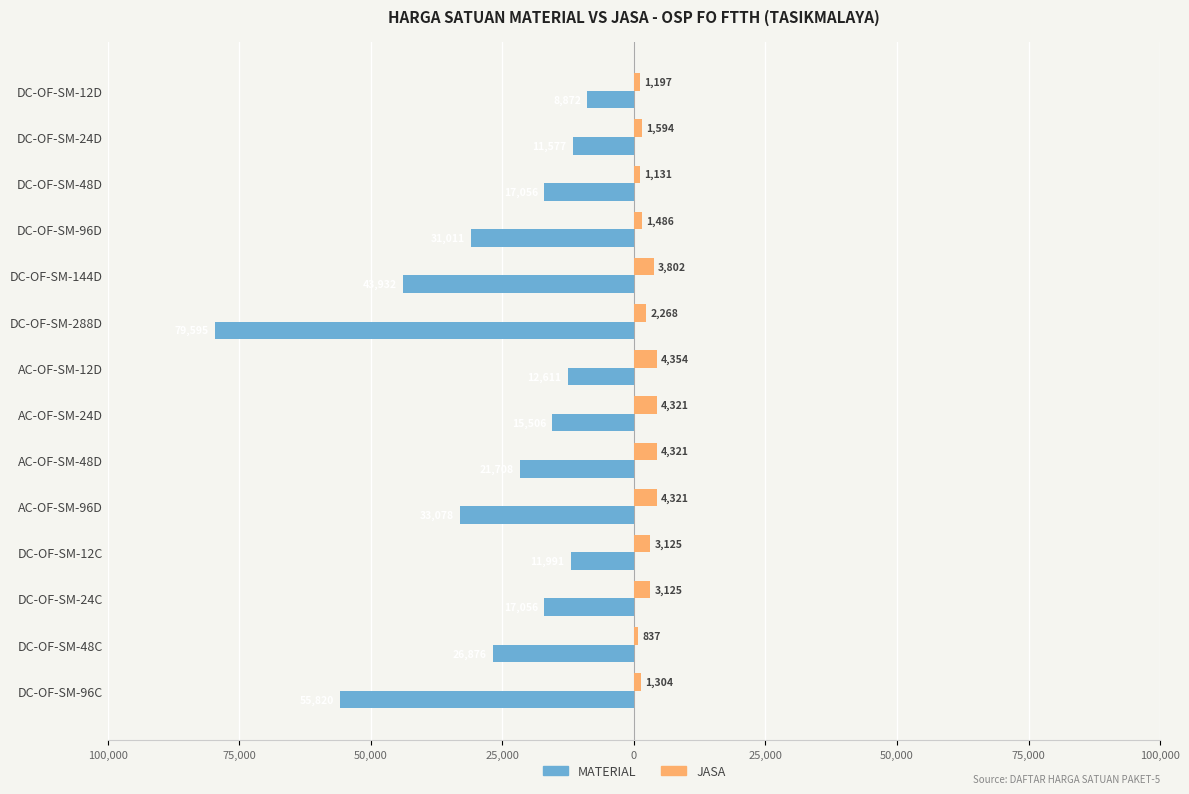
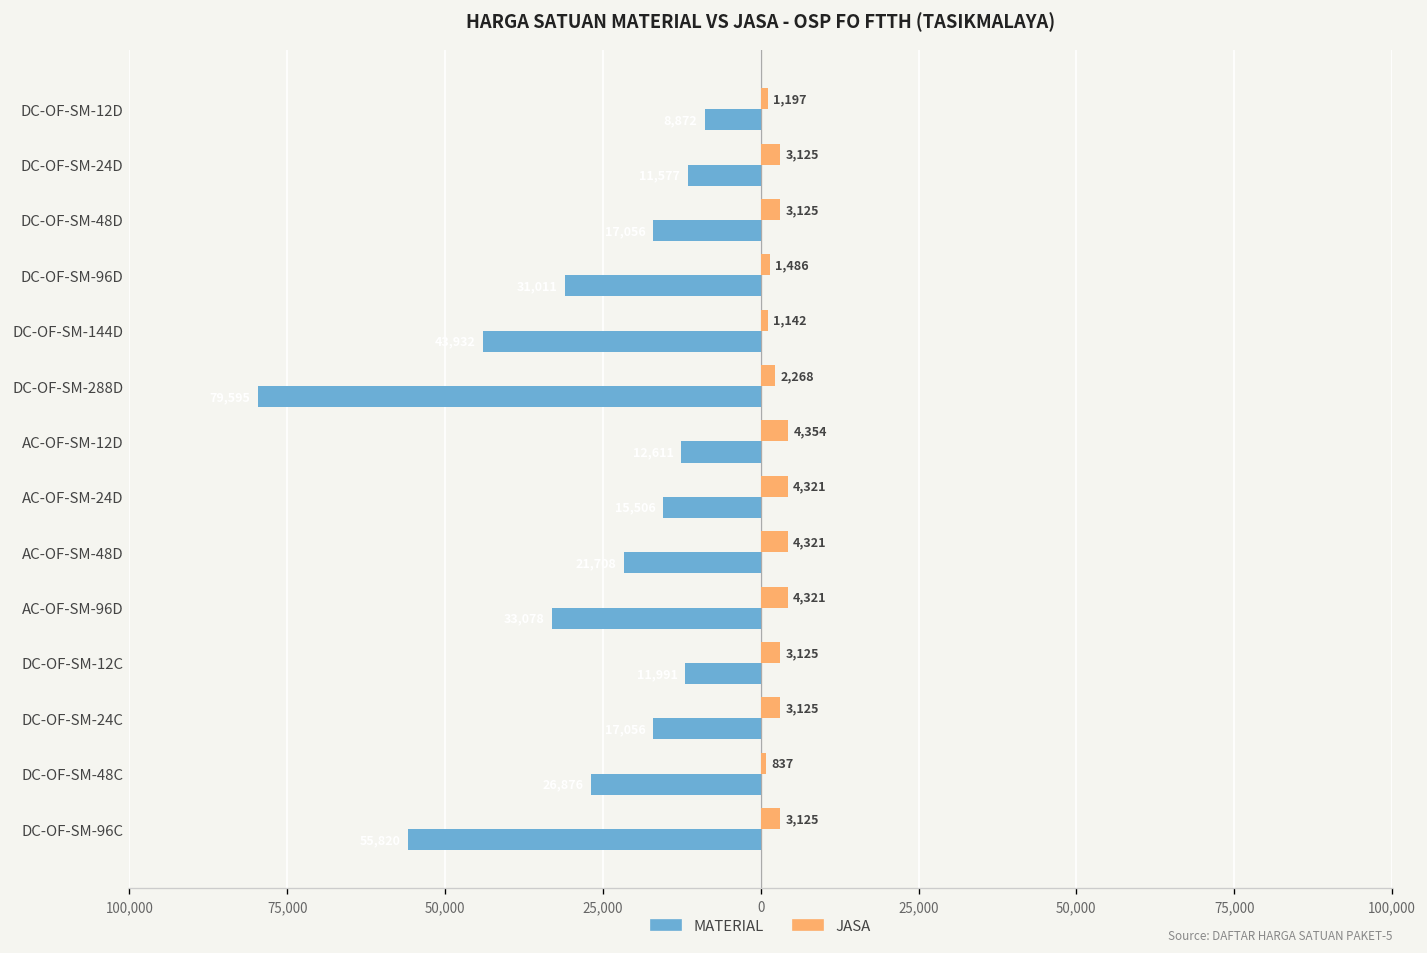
  {
    "JASA": {
      "DC-OF-SM-12D": "1,197",
-     "DC-OF-SM-24D": "1,594",
-     "DC-OF-SM-48D": "1,131",
+     "DC-OF-SM-24D": "3,125",
+     "DC-OF-SM-48D": "3,125",
      "DC-OF-SM-96D": "1,486",
-     "DC-OF-SM-144D": "3,802",
+     "DC-OF-SM-144D": "1,142",
      "DC-OF-SM-288D": "2,268",
      "AC-OF-SM-12D": "4,354",
      "AC-OF-SM-24D": "4,321",
      "AC-OF-SM-48D": "4,321",
      "AC-OF-SM-96D": "4,321",
      "DC-OF-SM-12C": "3,125",
      "DC-OF-SM-24C": "3,125",
      "DC-OF-SM-48C": "837",
-     "DC-OF-SM-96C": "1,304"
+     "DC-OF-SM-96C": "3,125"
    }
  }
